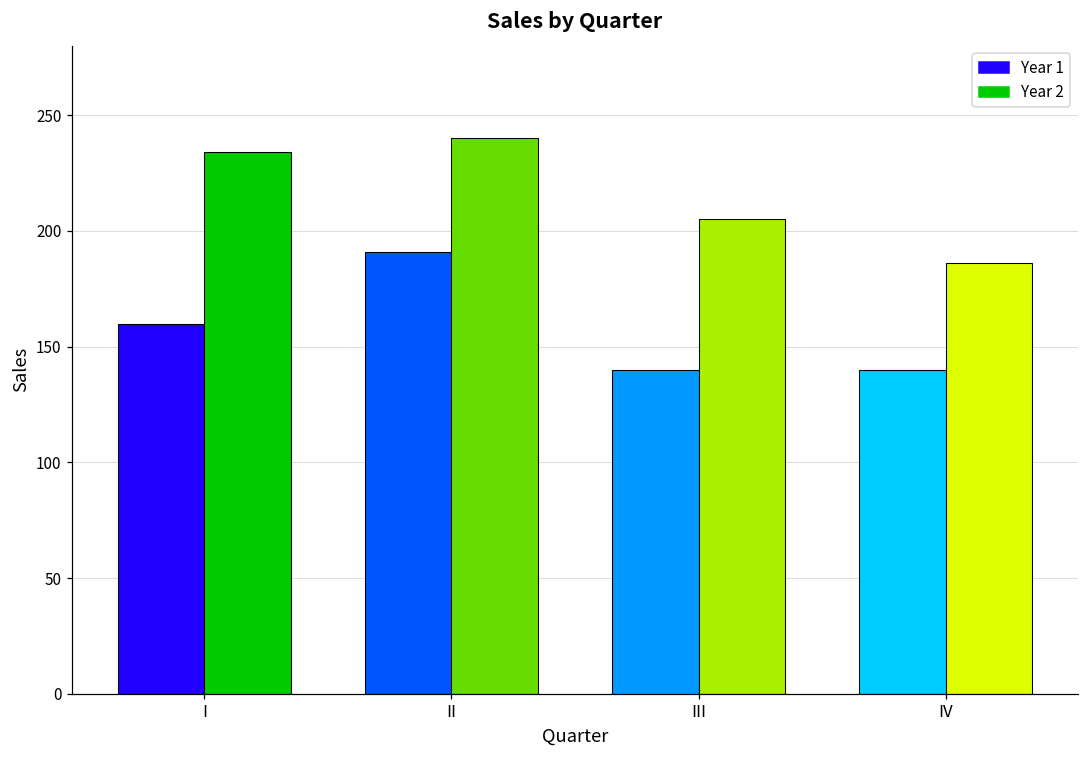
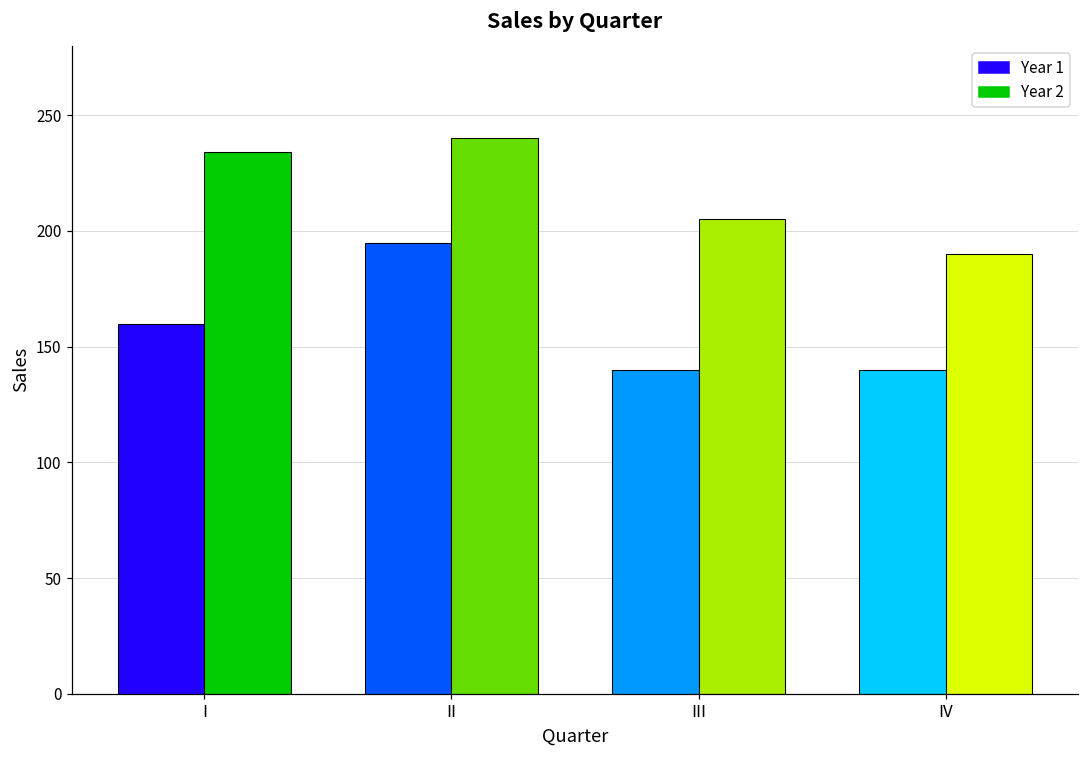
  {
    "Year 1": {
      "I": 160,
-     "II": 191,
+     "II": 195,
      "III": 140,
      "IV": 140
    },
    "Year 2": {
      "I": 234,
      "II": 240,
      "III": 205,
-     "IV": 186
+     "IV": 190
    }
  }
